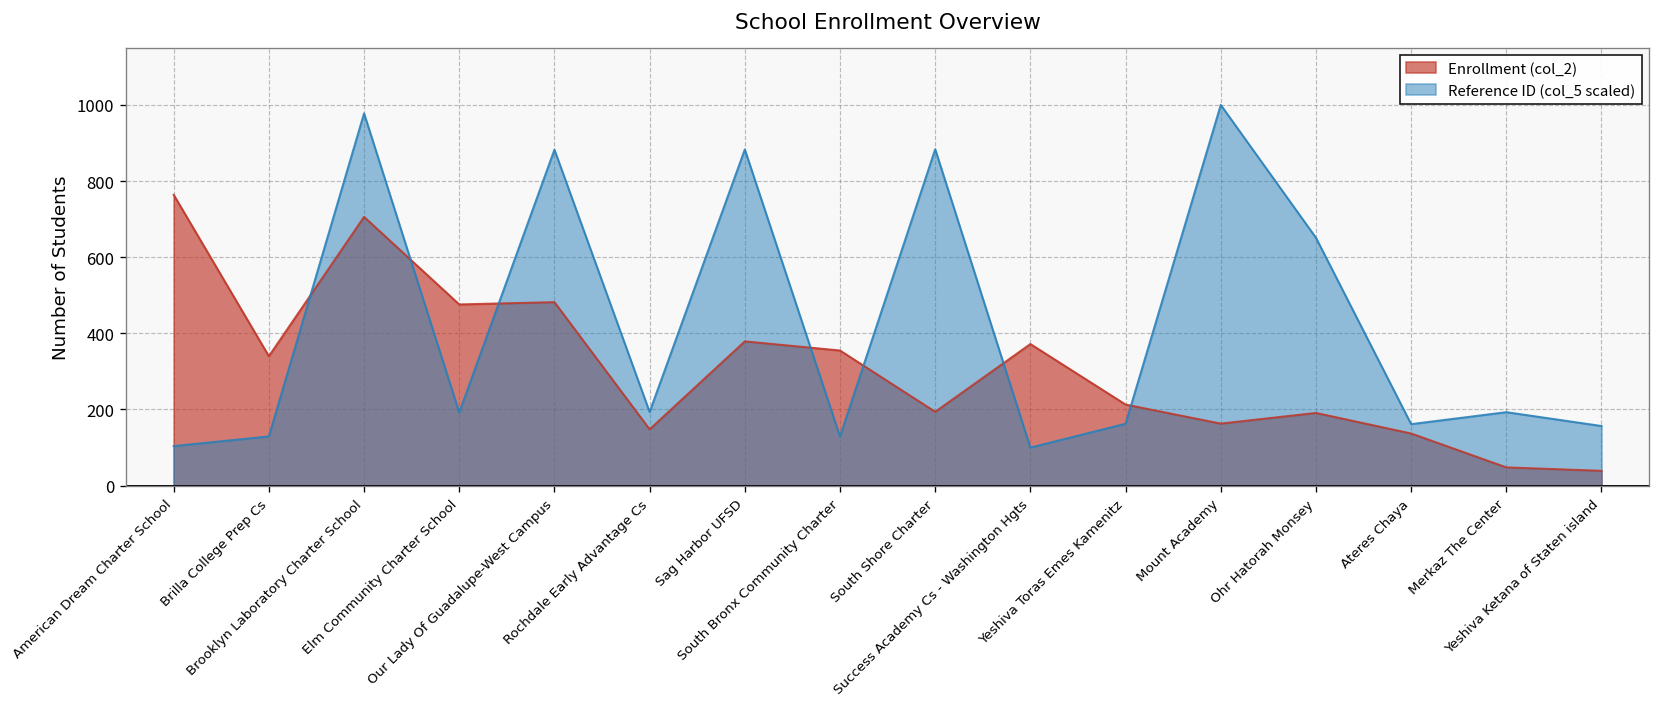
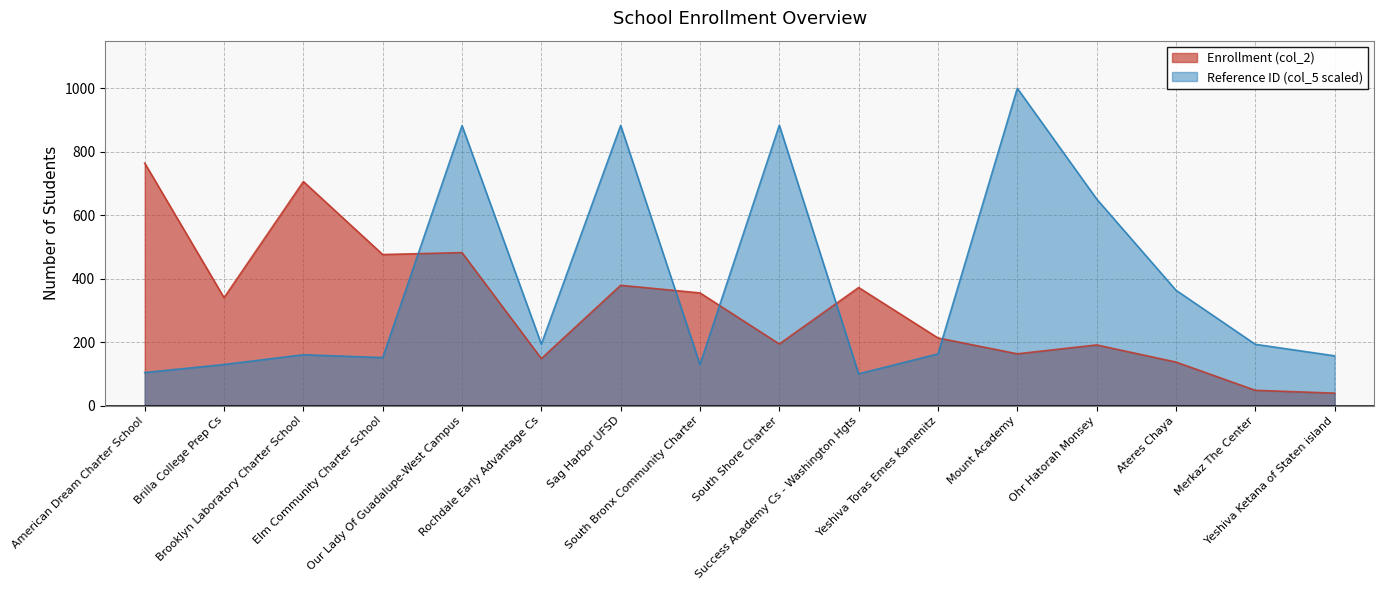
  {
    "Enrollment (col_2)": {
      "American Dream Charter School": 760,
      "Brilla College Prep Cs": 340,
      "Brooklyn Laboratory Charter School": 710,
      "Elm Community Charter School": 480,
      "Our Lady Of Guadalupe-West Campus": 480,
      "Rochdale Early Advantage Cs": 150,
      "Sag Harbor UFSD": 380,
      "South Bronx Community Charter": 360,
      "South Shore Charter": 190,
      "Success Academy Cs - Washington Hgts": 370,
      "Yeshiva Toras Emes Kamenitz": 210,
      "Mount Academy": 160,
      "Ohr Hatorah Monsey": 190,
      "Ateres Chaya": 140,
      "Merkaz The Center": 50,
      "Yeshiva Ketana of Staten island": 40
    },
    "Reference ID (col_5 scaled)": {
      "American Dream Charter School": 100,
      "Brilla College Prep Cs": 130,
-     "Brooklyn Laboratory Charter School": 980,
-     "Elm Community Charter School": 190,
+     "Brooklyn Laboratory Charter School": 160,
+     "Elm Community Charter School": 150,
      "Our Lady Of Guadalupe-West Campus": 880,
      "Rochdale Early Advantage Cs": 190,
      "Sag Harbor UFSD": 880,
      "South Bronx Community Charter": 130,
      "South Shore Charter": 880,
      "Success Academy Cs - Washington Hgts": 100,
      "Yeshiva Toras Emes Kamenitz": 160,
      "Mount Academy": 1000,
      "Ohr Hatorah Monsey": 650,
-     "Ateres Chaya": 160,
+     "Ateres Chaya": 360,
      "Merkaz The Center": 190,
      "Yeshiva Ketana of Staten island": 160
    }
  }
